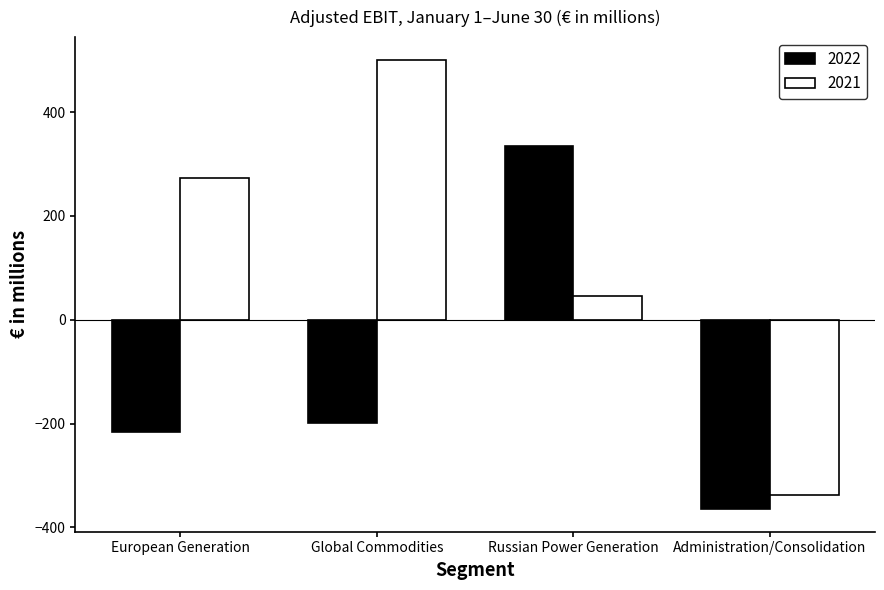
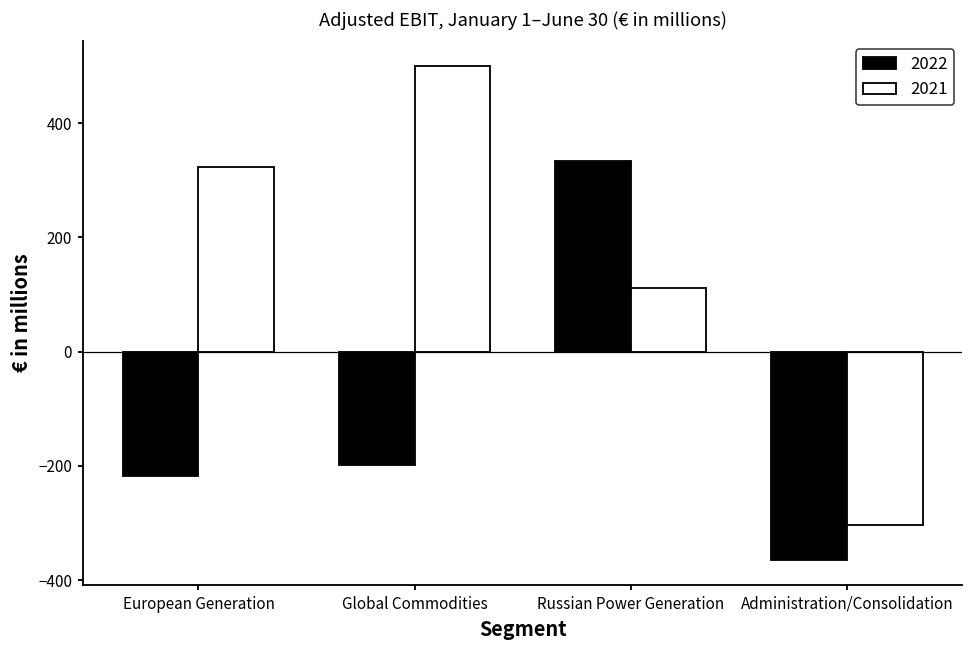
  {
    "2022": {
      "European Generation": -220,
      "Global Commodities": -200,
      "Russian Power Generation": 330,
      "Administration/Consolidation": -370
    },
    "2021": {
-     "European Generation": 270,
+     "European Generation": 320,
      "Global Commodities": 500,
-     "Russian Power Generation": 50,
-     "Administration/Consolidation": -340
+     "Russian Power Generation": 110,
+     "Administration/Consolidation": -300
    }
  }
